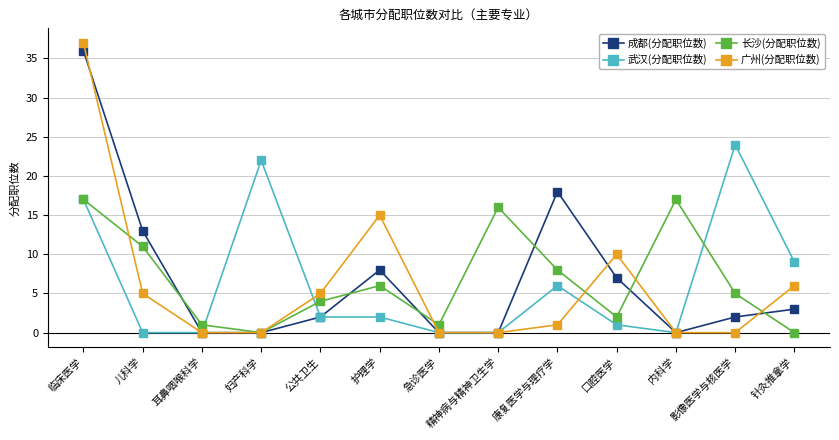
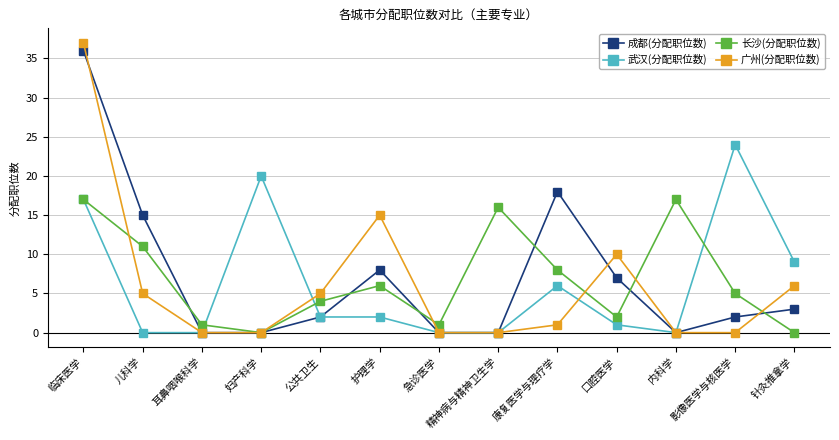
  {
    "成都(分配职位数)": {
      "临床医学": 36,
-     "儿科学": 13,
+     "儿科学": 15,
      "护理学": 8,
      "康复医学与理疗学": 18,
      "口腔医学": 7,
      "影像医学与核医学": 2,
      "针灸推拿学": 3
    },
    "武汉(分配职位数)": {
      "儿科学": 0,
-     "妇产科学": 22,
+     "妇产科学": 20,
      "护理学": 2,
      "康复医学与理疗学": 6,
      "口腔医学": 1,
      "影像医学与核医学": 24,
      "针灸推拿学": 9
    },
    "长沙(分配职位数)": {
      "儿科学": 11,
      "耳鼻咽喉科学": 1,
      "公共卫生": 4,
      "护理学": 6,
      "急诊医学": 1,
      "精神病与精神卫生学": 16,
      "康复医学与理疗学": 8,
      "口腔医学": 2,
      "内科学": 17,
      "影像医学与核医学": 5,
      "针灸推拿学": 0
    },
    "广州(分配职位数)": {
      "临床医学": 37,
      "儿科学": 5,
      "公共卫生": 5,
      "护理学": 15,
      "康复医学与理疗学": 1,
      "口腔医学": 10,
      "影像医学与核医学": 0,
      "针灸推拿学": 6
    }
  }
